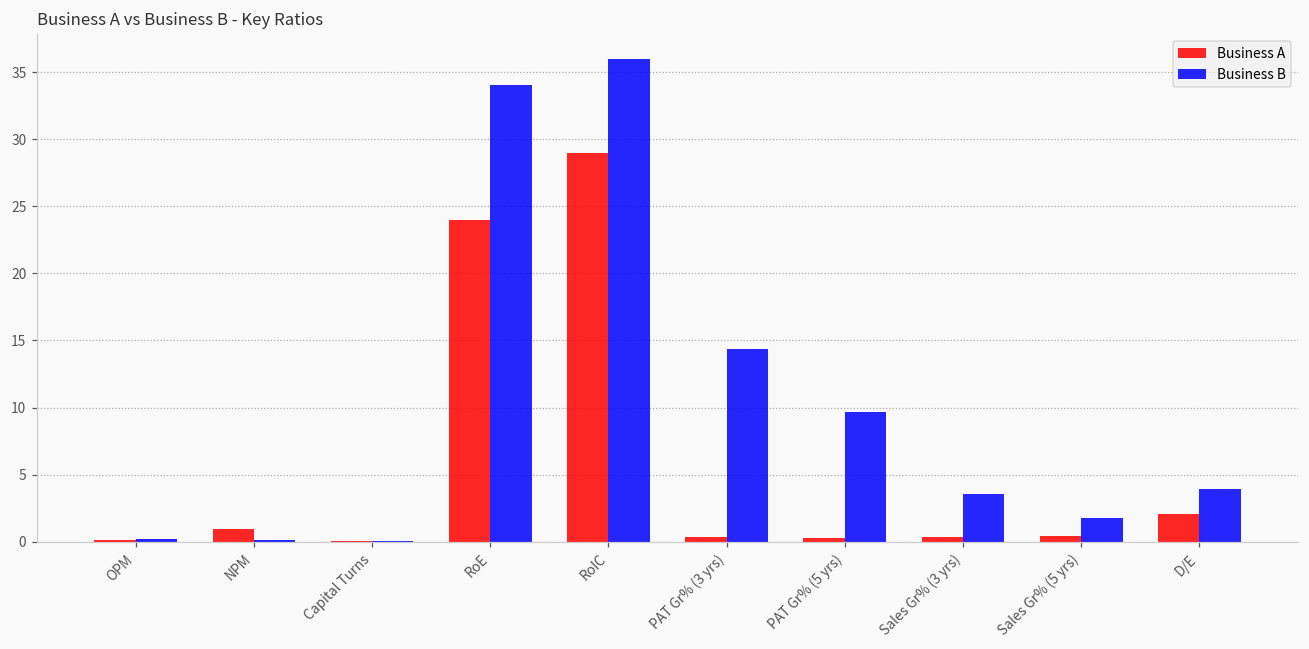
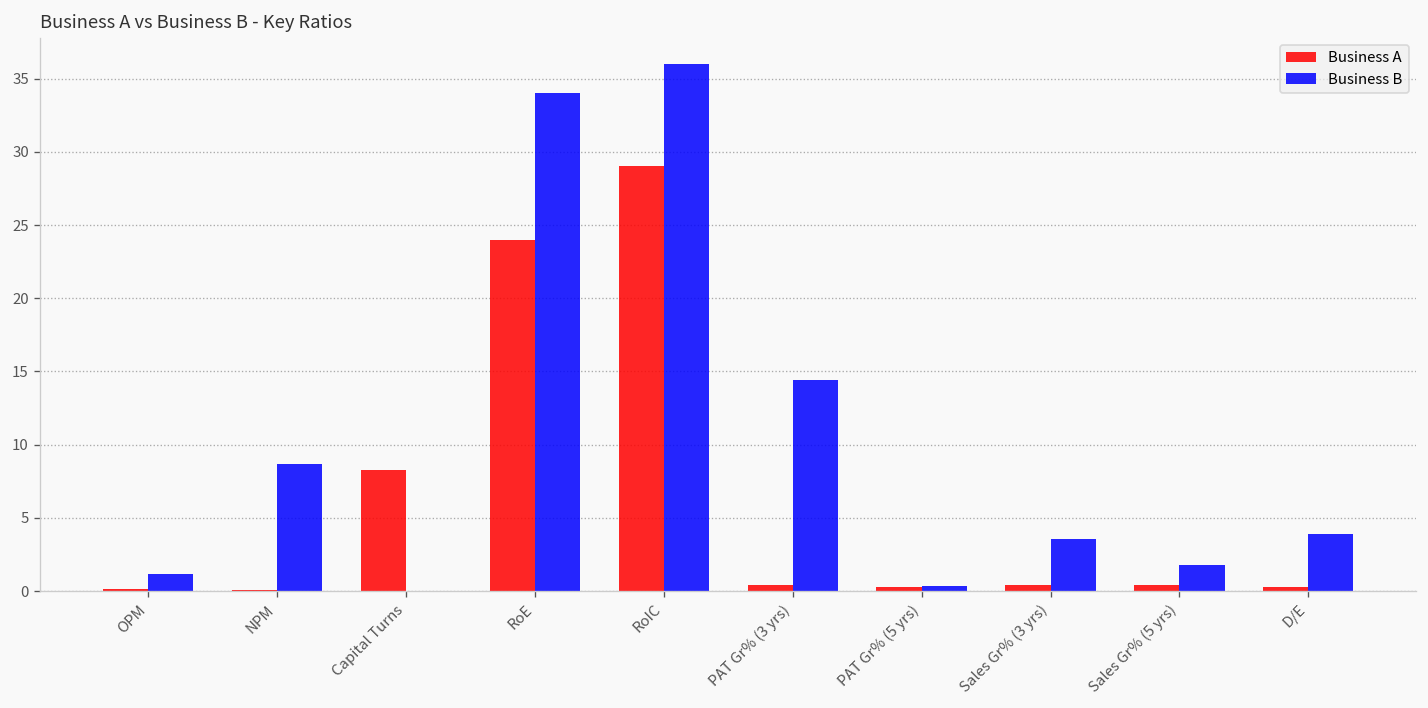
  {
    "Business A": {
-     "NPM": 1.0,
-     "Capital Turns": 0.0,
+     "NPM": 0.1,
+     "Capital Turns": 8.3,
      "RoE": 24.0,
      "RoIC": 29.0,
      "PAT Gr% (3 yrs)": 0.4,
      "PAT Gr% (5 yrs)": 0.3,
      "Sales Gr% (3 yrs)": 0.4,
      "Sales Gr% (5 yrs)": 0.4,
-     "D/E": 2.1
+     "D/E": 0.3
    },
    "Business B": {
-     "OPM": 0.2,
-     "NPM": 0.1,
+     "OPM": 1.2,
+     "NPM": 8.7,
      "RoE": 34.0,
      "RoIC": 36.0,
      "PAT Gr% (3 yrs)": 14.4,
-     "PAT Gr% (5 yrs)": 9.7,
+     "PAT Gr% (5 yrs)": 0.4,
      "Sales Gr% (3 yrs)": 3.6,
      "Sales Gr% (5 yrs)": 1.8,
      "D/E": 3.9
    }
  }
